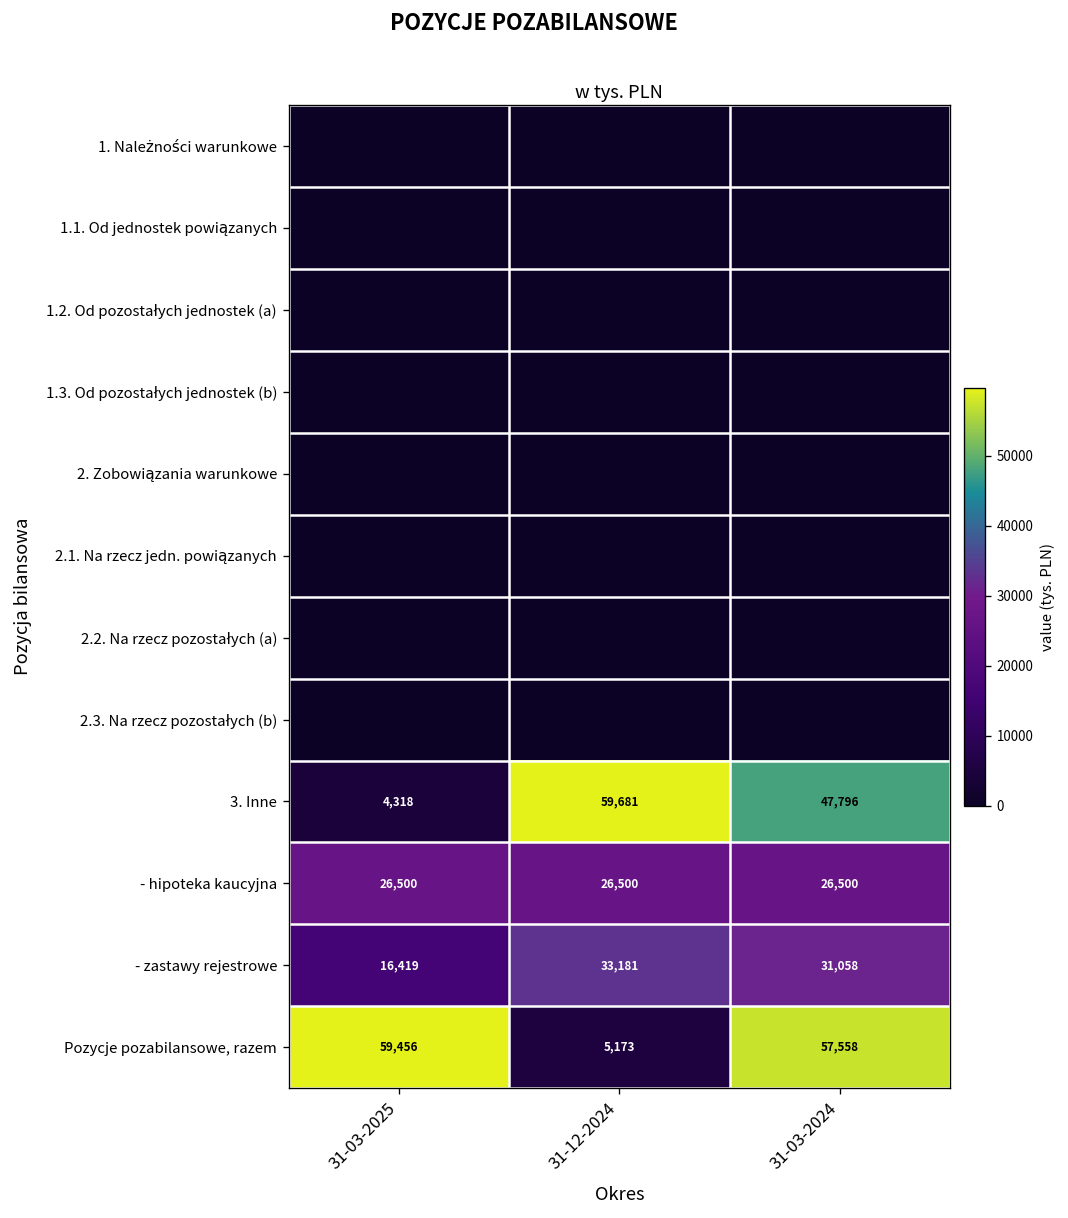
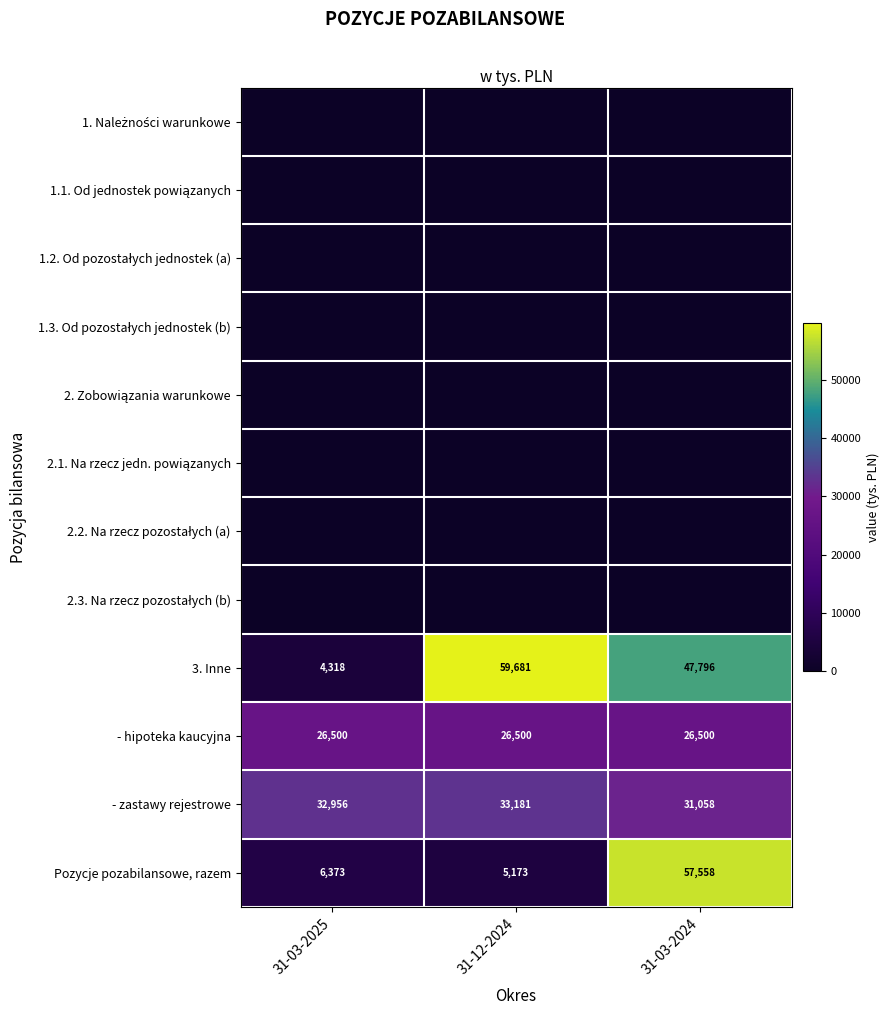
  {
    "3. Inne": {
      "31-03-2025": "4,318",
      "31-12-2024": "59,681",
      "31-03-2024": "47,796"
    },
    "- hipoteka kaucyjna": {
      "31-03-2025": "26,500",
      "31-12-2024": "26,500",
      "31-03-2024": "26,500"
    },
    "- zastawy rejestrowe": {
-     "31-03-2025": "16,419",
+     "31-03-2025": "32,956",
      "31-12-2024": "33,181",
      "31-03-2024": "31,058"
    },
    "Pozycje pozabilansowe, razem": {
-     "31-03-2025": "59,456",
+     "31-03-2025": "6,373",
      "31-12-2024": "5,173",
      "31-03-2024": "57,558"
    }
  }
